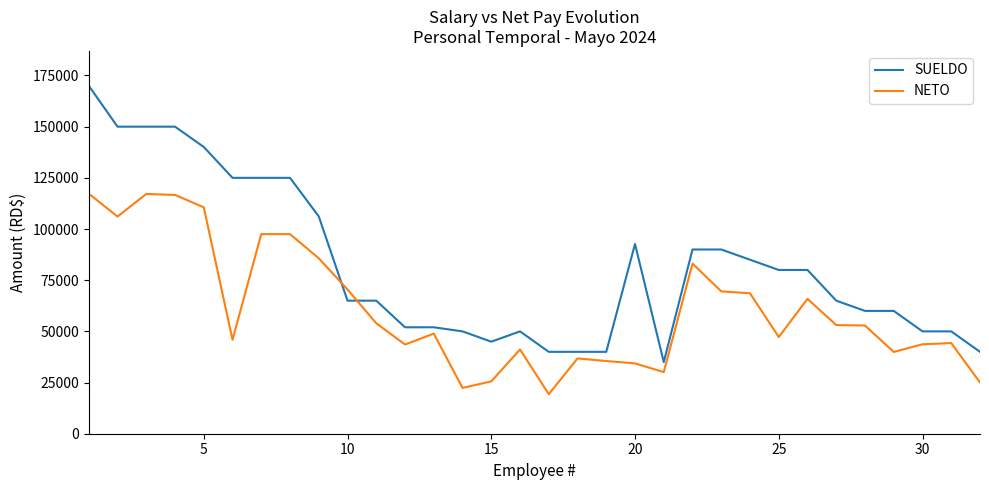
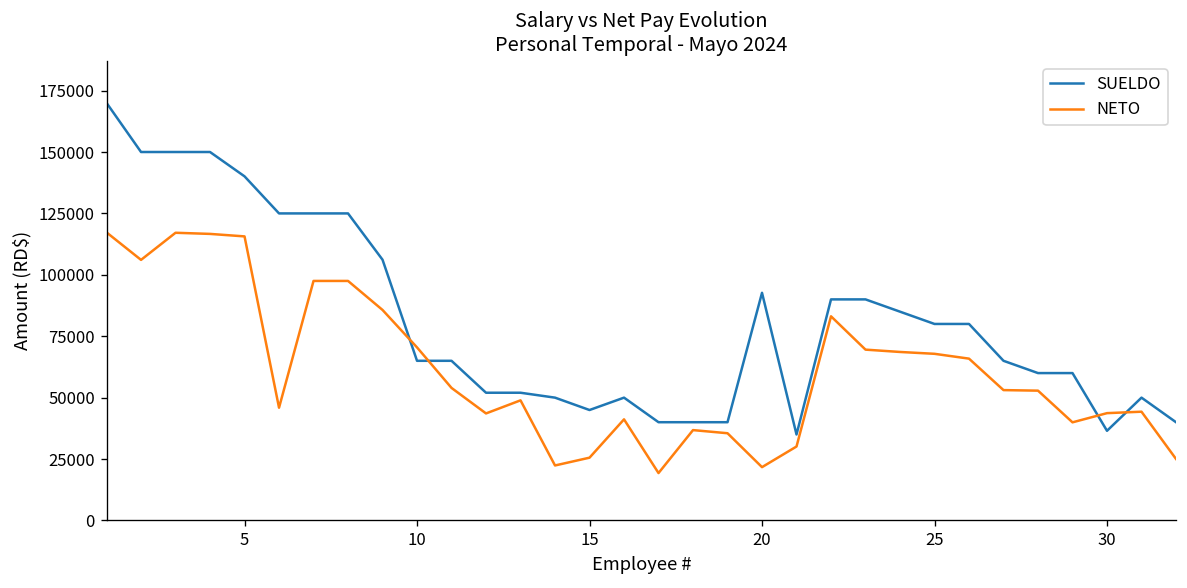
  {
    "SUELDO": {
      "5": 140000,
      "10": 65000,
      "15": 45000,
      "20": 93000,
      "25": 80000,
-     "30": 50000
+     "30": 37000
    },
    "NETO": {
-     "5": 111000,
+     "5": 116000,
      "10": 70000,
      "15": 26000,
-     "20": 34000,
-     "25": 47000,
+     "20": 22000,
+     "25": 68000,
      "30": 44000
    }
  }
